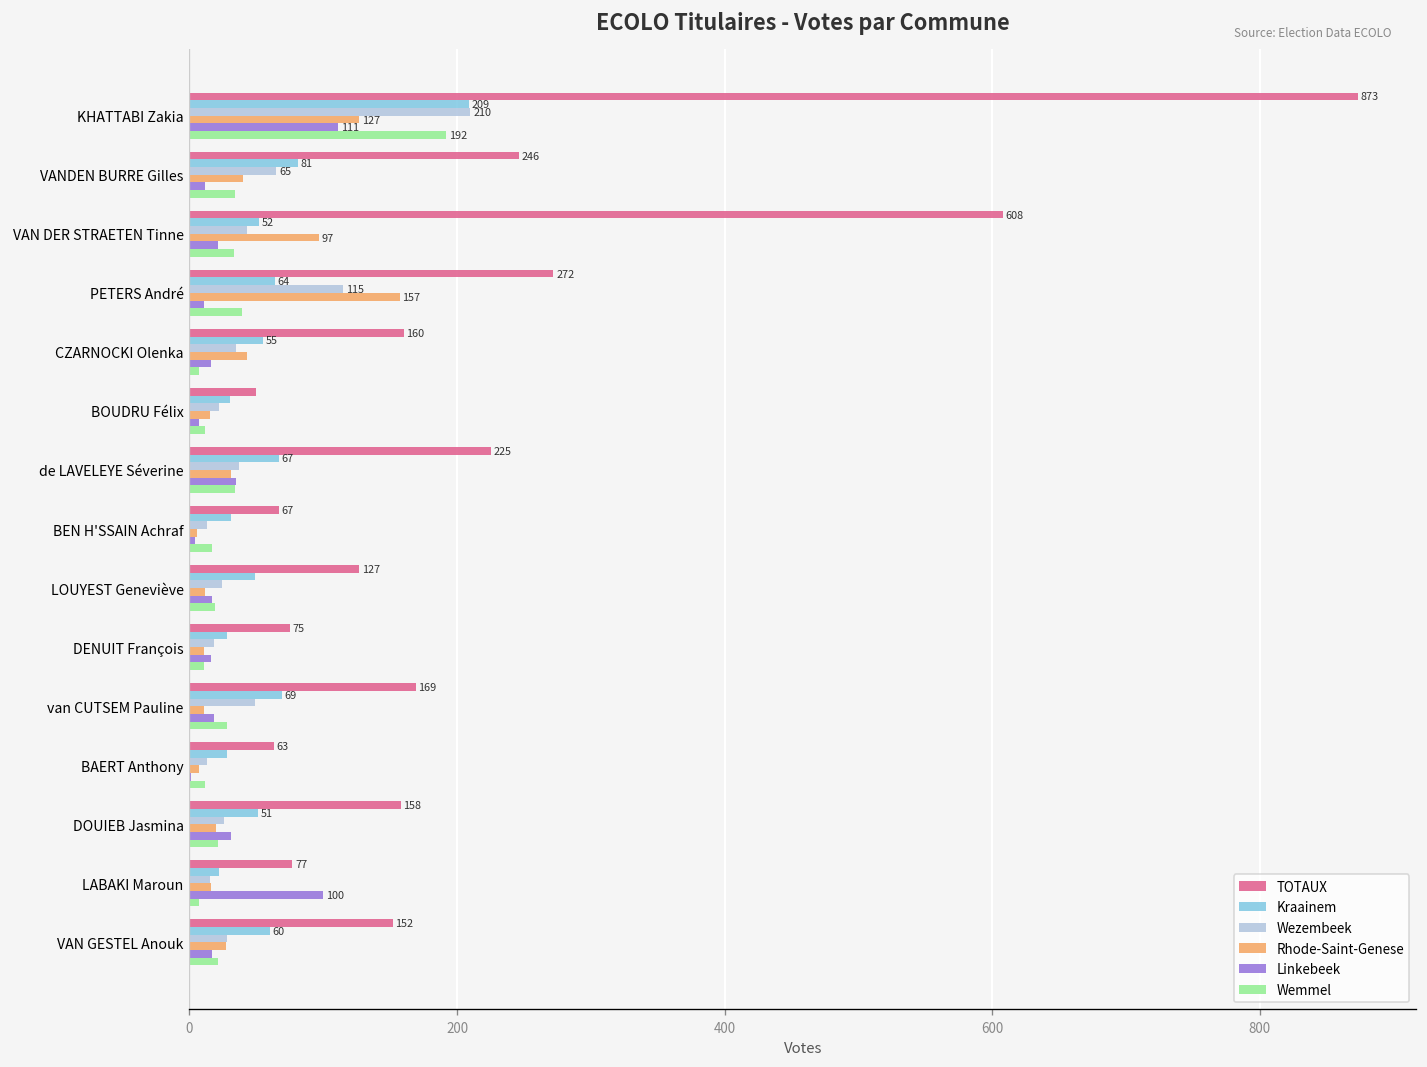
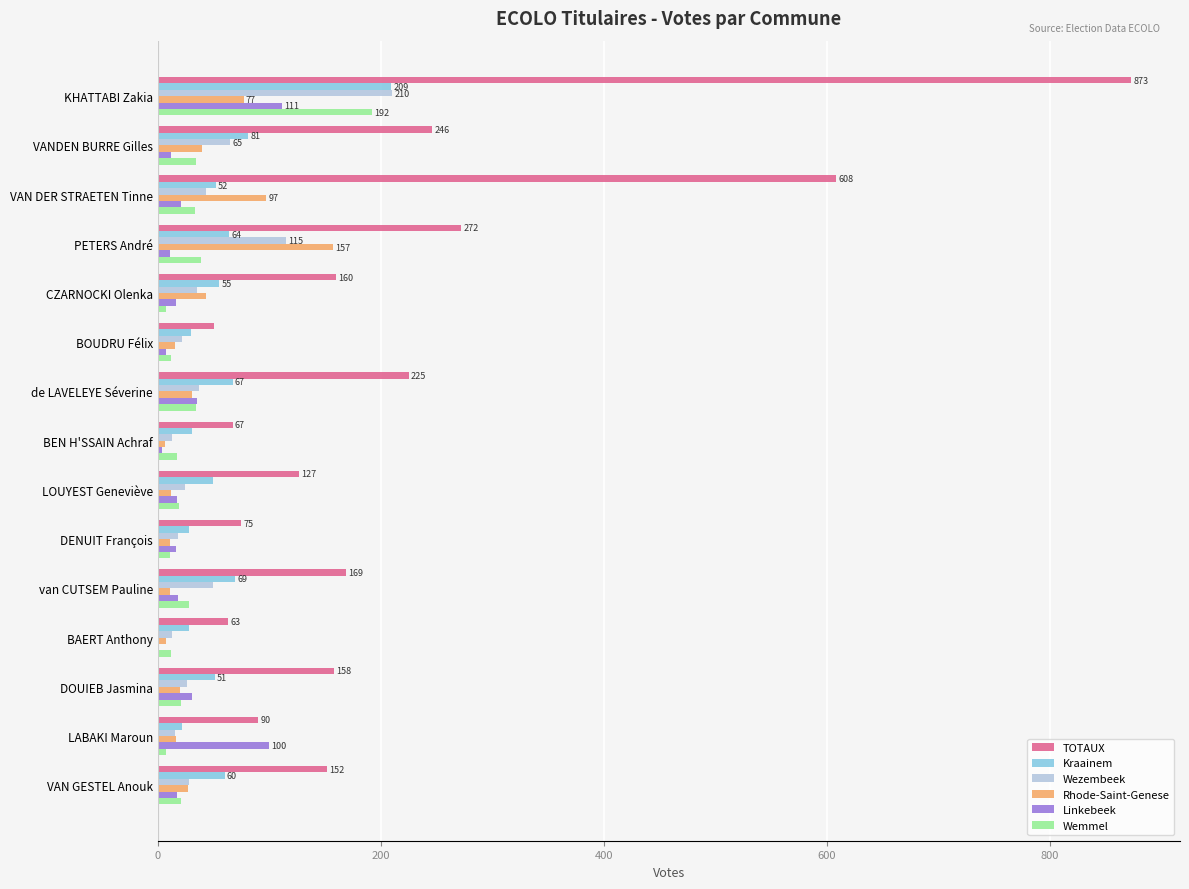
  {
    "TOTAUX": {
      "KHATTABI Zakia": 873,
      "VANDEN BURRE Gilles": 246,
      "VAN DER STRAETEN Tinne": 608,
      "PETERS André": 272,
      "CZARNOCKI Olenka": 160,
      "de LAVELEYE Séverine": 225,
      "BEN H'SSAIN Achraf": 67,
      "LOUYEST Geneviève": 127,
      "DENUIT François": 75,
      "van CUTSEM Pauline": 169,
      "BAERT Anthony": 63,
      "DOUIEB Jasmina": 158,
-     "LABAKI Maroun": 77,
+     "LABAKI Maroun": 90,
      "VAN GESTEL Anouk": 152
    },
    "Rhode-Saint-Genese": {
-     "KHATTABI Zakia": 127,
+     "KHATTABI Zakia": 77,
      "VAN DER STRAETEN Tinne": 97,
      "PETERS André": 157
    },
    "Linkebeek": {
      "KHATTABI Zakia": 111,
      "LABAKI Maroun": 100
    },
    "Wemmel": {
      "KHATTABI Zakia": 192
    }
  }
